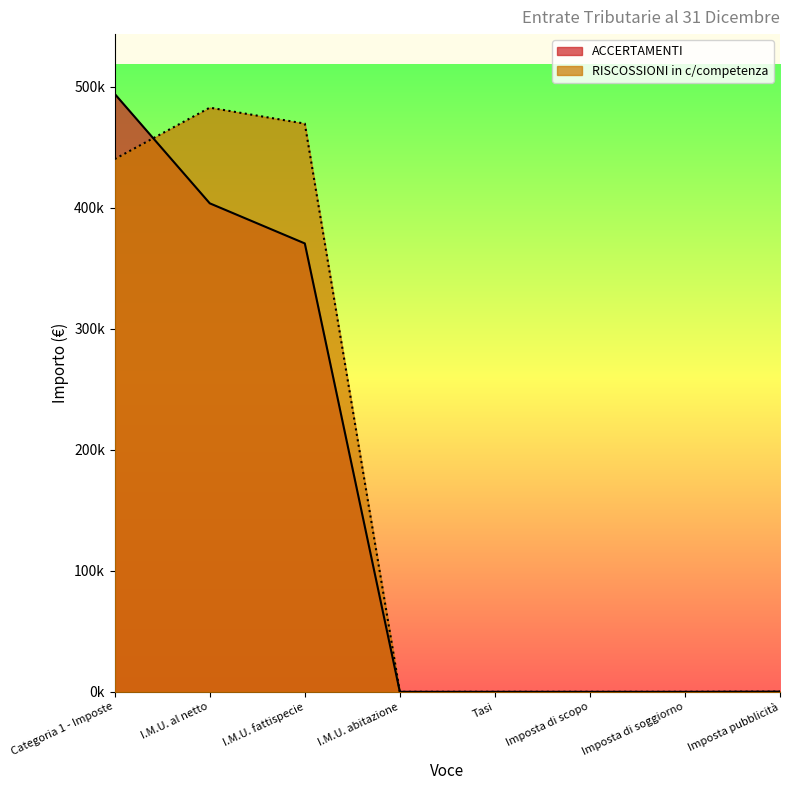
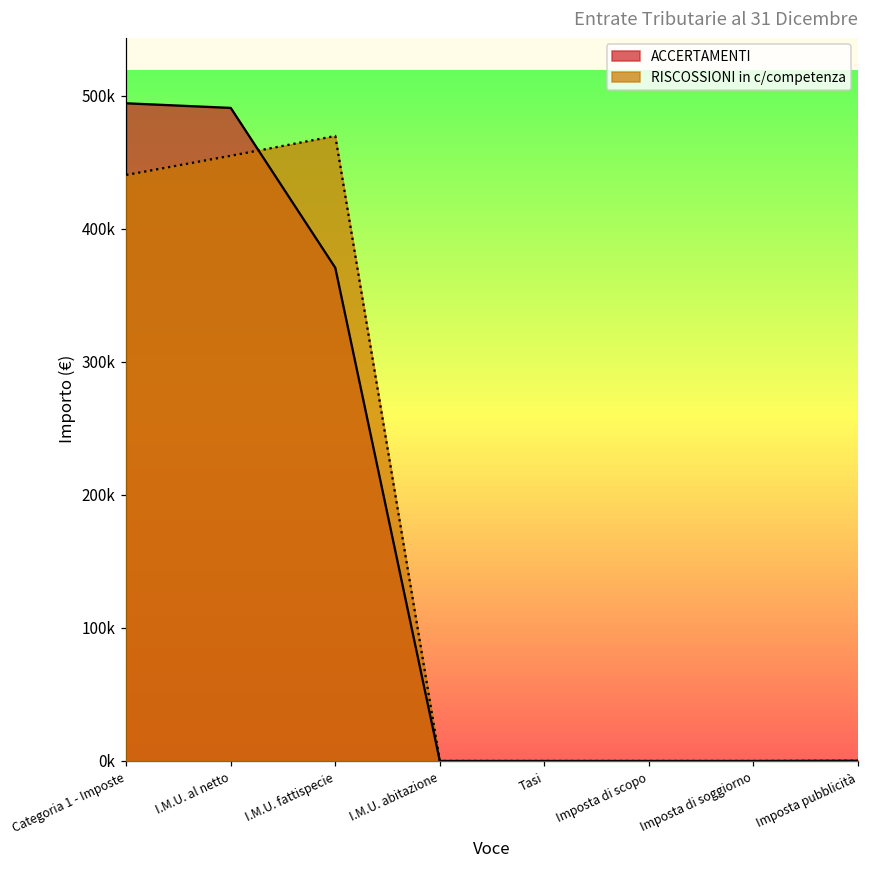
  {
    "ACCERTAMENTI": {
      "Categoria 1 - Imposte": 494000,
-     "I.M.U. al netto": 404000,
+     "I.M.U. al netto": 491000,
      "I.M.U. fattispecie": 371000
    },
    "RISCOSSIONI in c/competenza": {
      "Categoria 1 - Imposte": 440000,
-     "I.M.U. al netto": 483000,
+     "I.M.U. al netto": 455000,
      "I.M.U. fattispecie": 470000
    }
  }
